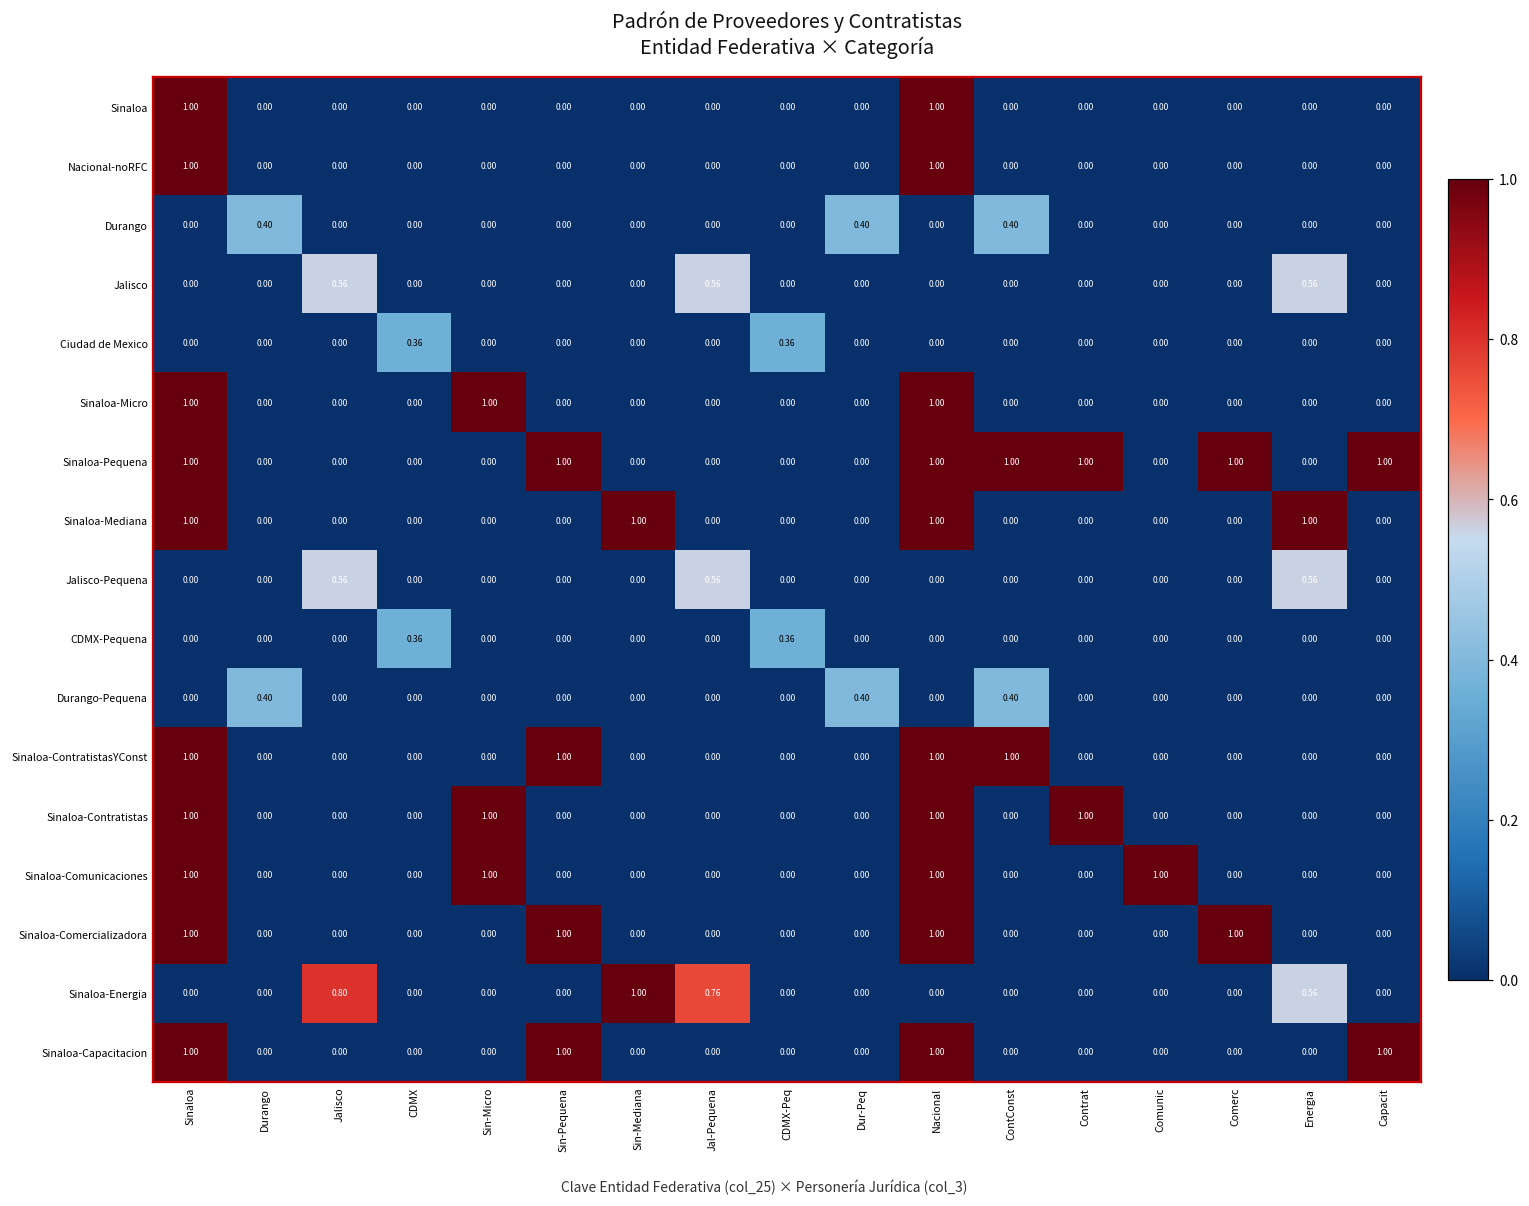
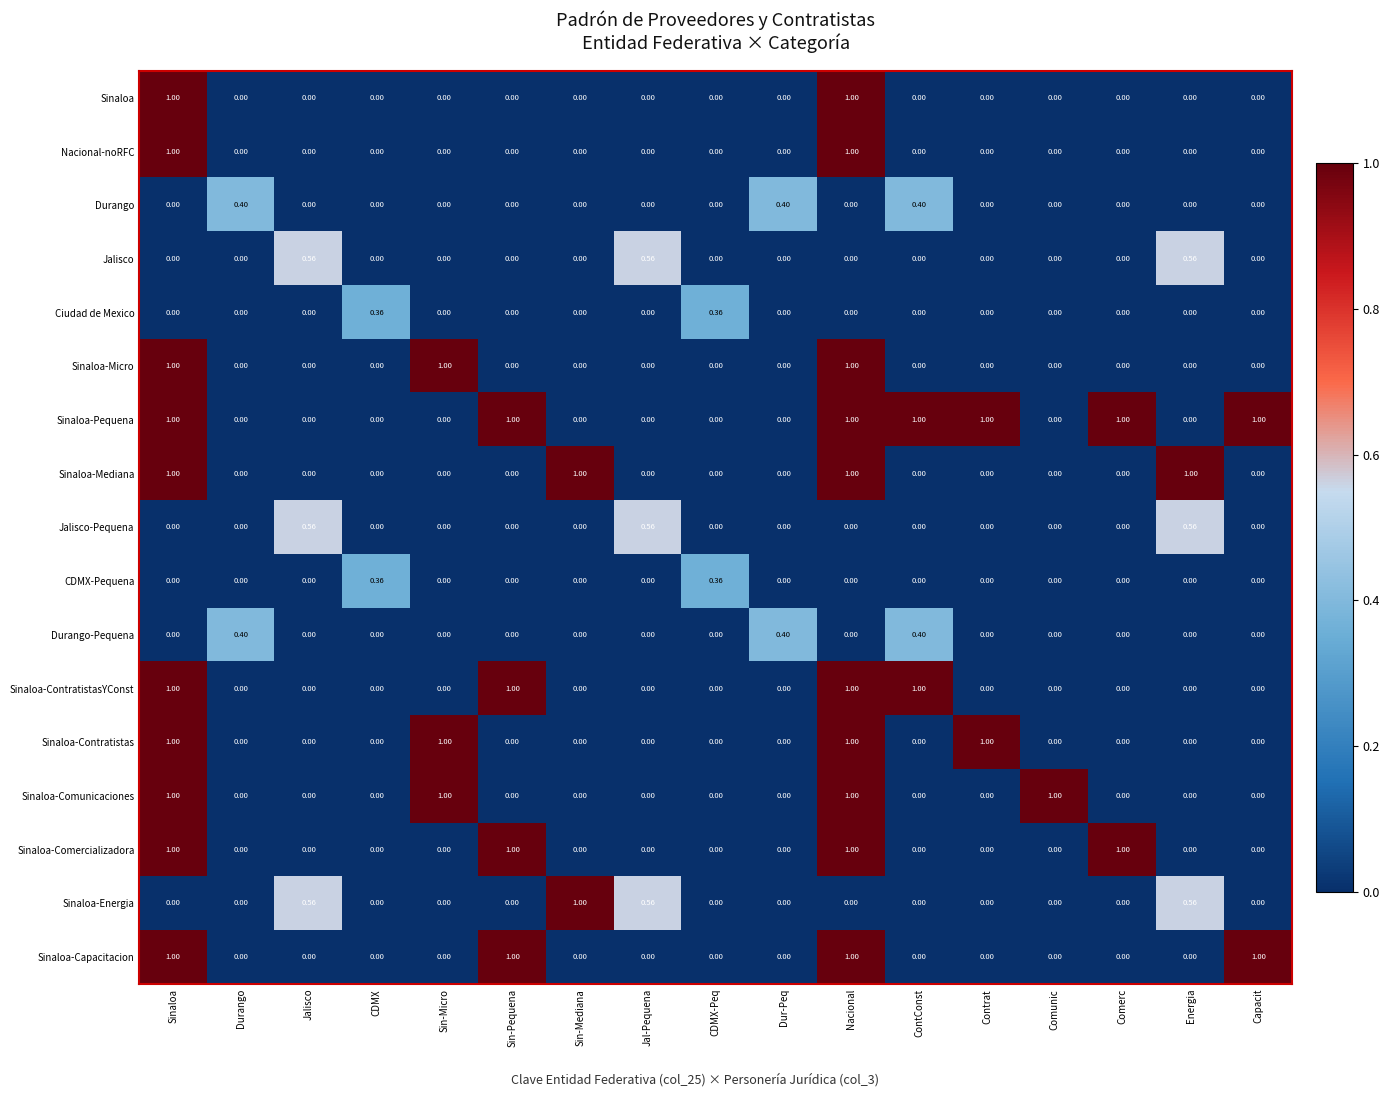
  {
    "Sinaloa-Energia": {
      "Sinaloa": 0.00,
      "Durango": 0.00,
-     "Jalisco": 0.80,
+     "Jalisco": 0.56,
      "CDMX": 0.00,
      "Sin-Micro": 0.00,
      "Sin-Pequena": 0.00,
      "Sin-Mediana": 1.00,
-     "Jal-Pequena": 0.76,
+     "Jal-Pequena": 0.56,
      "CDMX-Peq": 0.00,
      "Dur-Peq": 0.00,
      "Nacional": 0.00,
      "ContConst": 0.00,
      "Contrat": 0.00,
      "Comunic": 0.00,
      "Comerc": 0.00,
      "Energia": 0.56,
      "Capacit": 0.00
    }
  }
